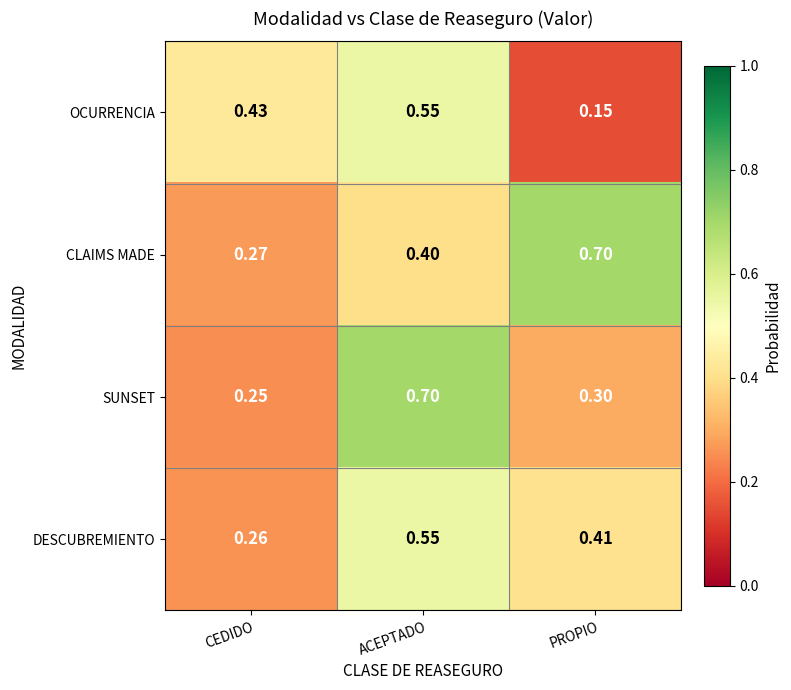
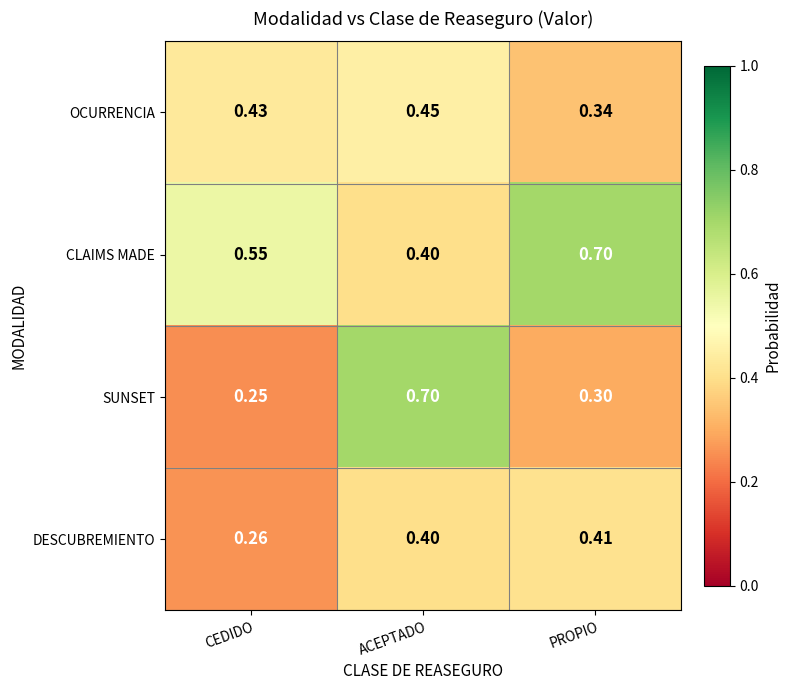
  {
    "OCURRENCIA": {
      "CEDIDO": 0.43,
-     "ACEPTADO": 0.55,
-     "PROPIO": 0.15
+     "ACEPTADO": 0.45,
+     "PROPIO": 0.34
    },
    "CLAIMS MADE": {
-     "CEDIDO": 0.27,
+     "CEDIDO": 0.55,
      "ACEPTADO": 0.40,
      "PROPIO": 0.70
    },
    "SUNSET": {
      "CEDIDO": 0.25,
      "ACEPTADO": 0.70,
      "PROPIO": 0.30
    },
    "DESCUBREMIENTO": {
      "CEDIDO": 0.26,
-     "ACEPTADO": 0.55,
+     "ACEPTADO": 0.40,
      "PROPIO": 0.41
    }
  }
